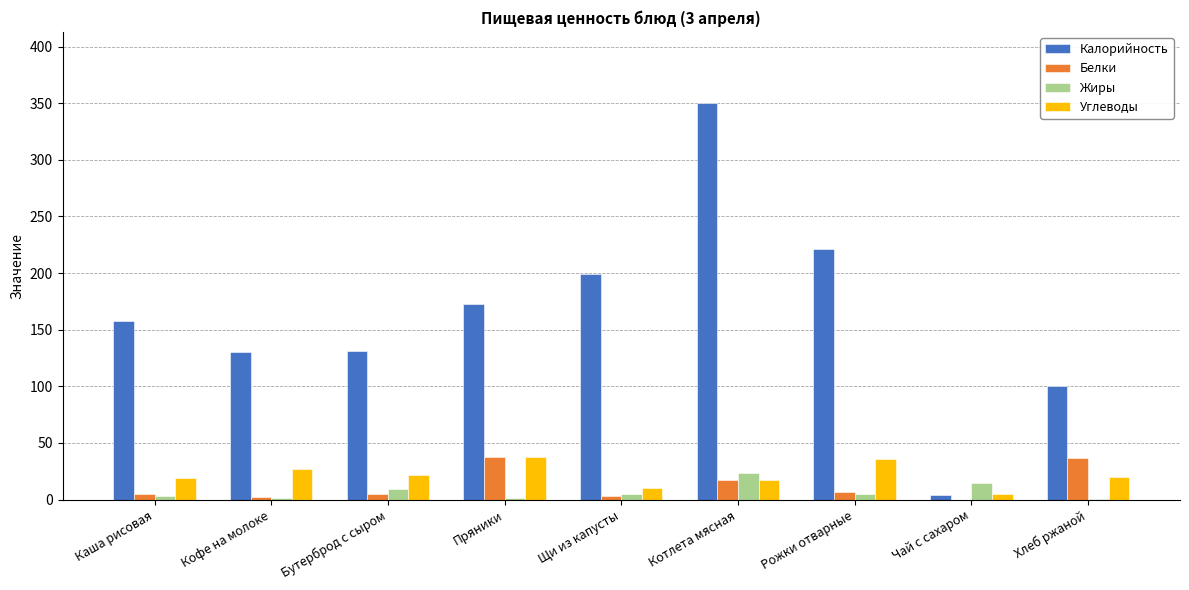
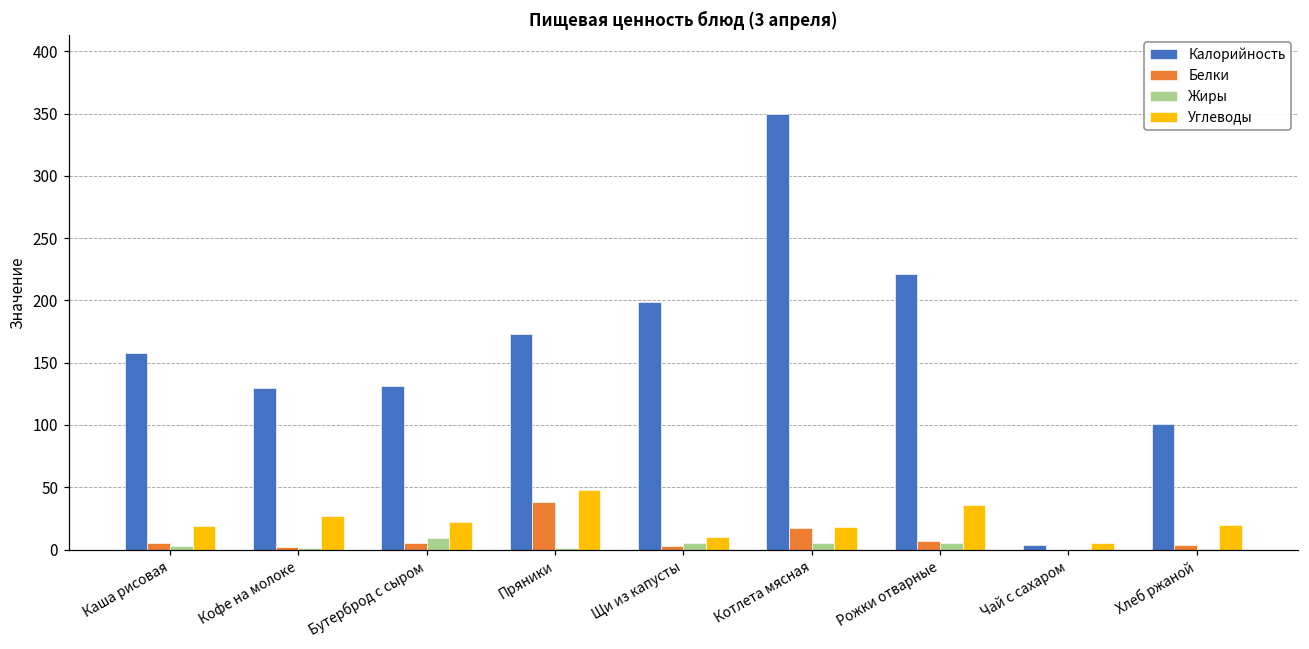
  {
    "Калорийность": {
      "Каша рисовая": 158,
      "Кофе на молоке": 130,
      "Бутерброд с сыром": 131,
      "Пряники": 173,
      "Щи из капусты": 199,
      "Котлета мясная": 350,
      "Рожки отварные": 221,
      "Чай с сахаром": 4,
      "Хлеб ржаной": 100
    },
    "Белки": {
      "Каша рисовая": 5,
      "Бутерброд с сыром": 5,
      "Пряники": 38,
      "Щи из капусты": 3,
      "Котлета мясная": 17,
      "Рожки отварные": 7,
      "Чай с сахаром": 0,
-     "Хлеб ржаной": 37
+     "Хлеб ржаной": 4
    },
    "Жиры": {
      "Каша рисовая": 3,
      "Бутерброд с сыром": 9,
      "Щи из капусты": 5,
-     "Котлета мясная": 24,
+     "Котлета мясная": 5,
      "Рожки отварные": 5,
-     "Чай с сахаром": 15
+     "Чай с сахаром": 0
    },
    "Углеводы": {
      "Каша рисовая": 19,
      "Кофе на молоке": 27,
      "Бутерброд с сыром": 22,
-     "Пряники": 38,
+     "Пряники": 48,
      "Щи из капусты": 10,
      "Котлета мясная": 18,
      "Рожки отварные": 36,
      "Чай с сахаром": 5,
      "Хлеб ржаной": 20
    }
  }
